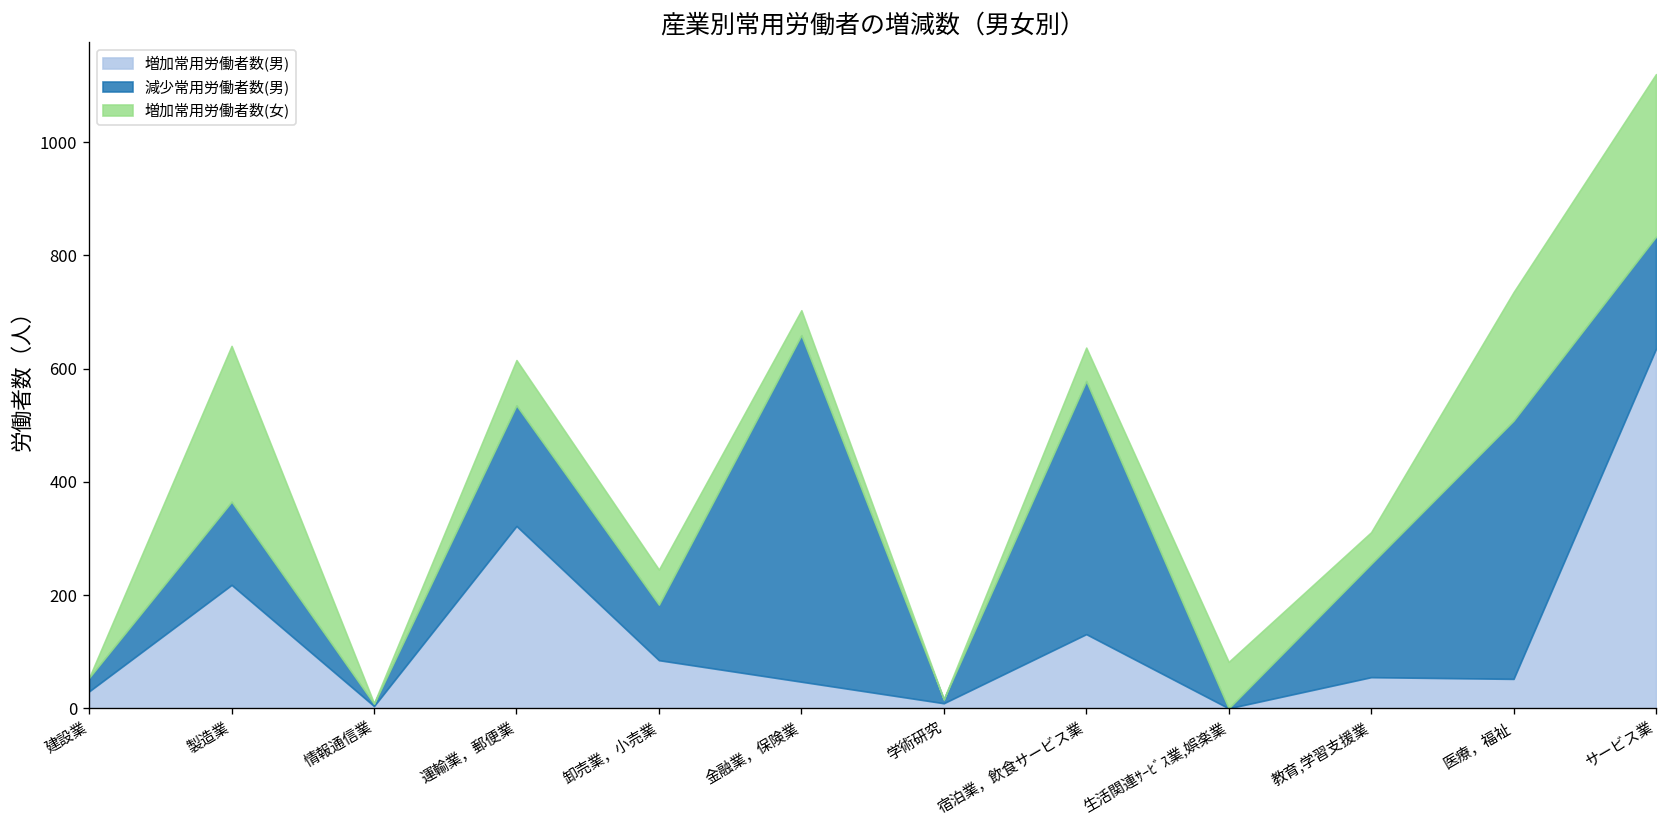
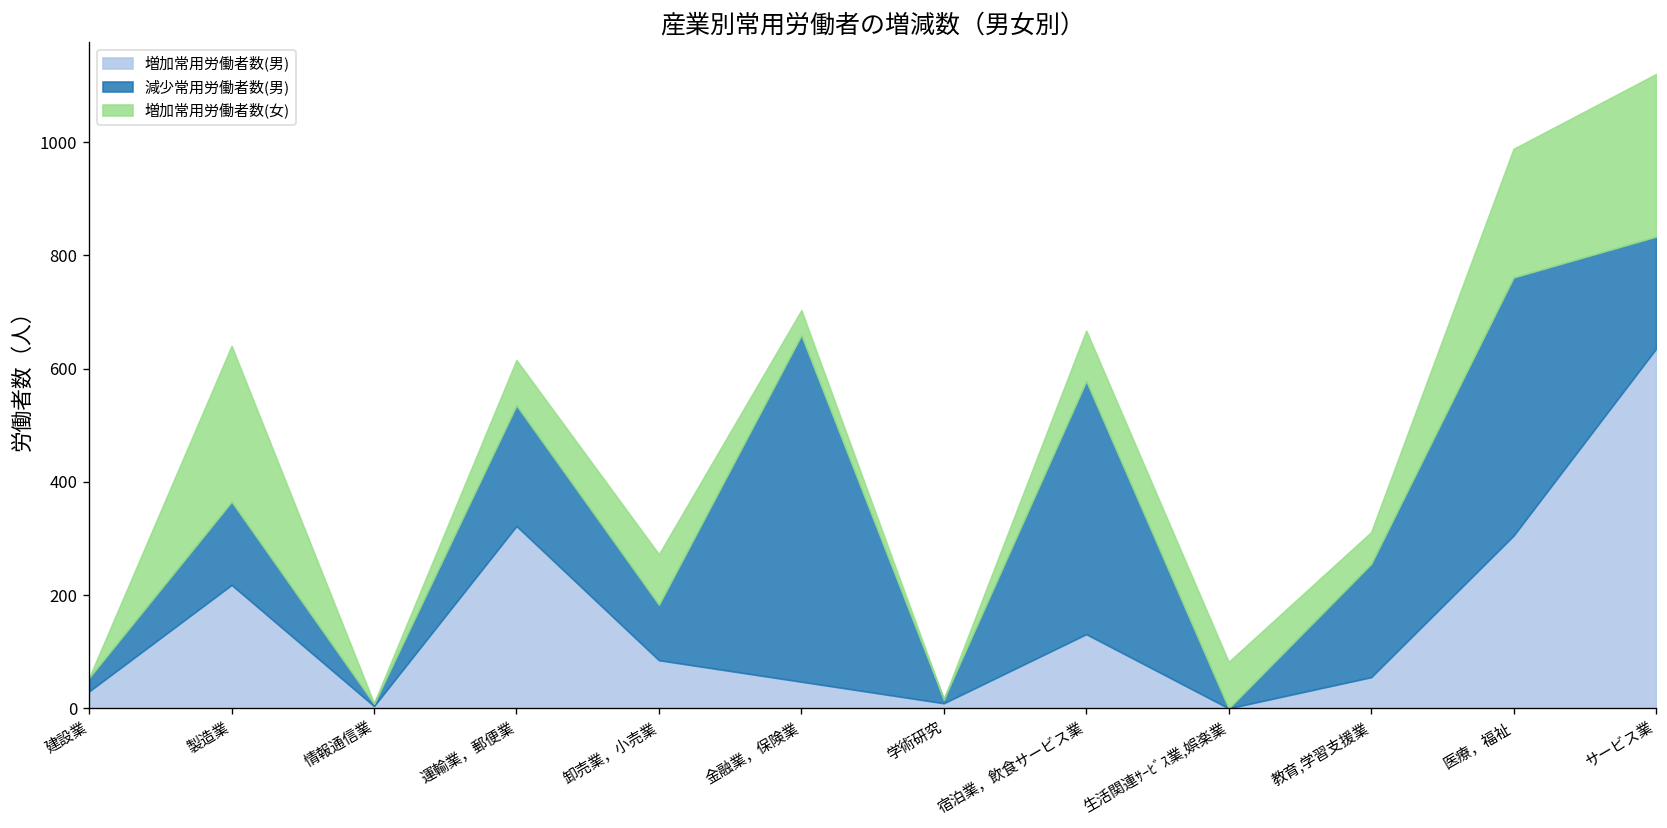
  {
    "増加常用労働者数(男)": {
      "建設業": 30,
      "製造業": 220,
      "運輸業，郵便業": 320,
      "卸売業，小売業": 90,
      "金融業，保険業": 50,
      "学術研究": 10,
      "宿泊業，飲食サービス業": 130,
      "教育,学習支援業": 60,
-     "医療，福祉": 50,
+     "医療，福祉": 310,
      "サービス業": 640
    },
    "減少常用労働者数(男)": {
      "製造業": 150,
      "運輸業，郵便業": 210,
      "卸売業，小売業": 100,
      "金融業，保険業": 610,
      "宿泊業，飲食サービス業": 450,
      "教育,学習支援業": 200,
      "医療，福祉": 460,
      "サービス業": 200
    },
    "増加常用労働者数(女)": {
      "製造業": 280,
      "運輸業，郵便業": 80,
-     "卸売業，小売業": 60,
+     "卸売業，小売業": 90,
      "金融業，保険業": 40,
-     "宿泊業，飲食サービス業": 60,
+     "宿泊業，飲食サービス業": 90,
      "生活関連ｻｰﾋﾞｽ業,娯楽業": 80,
      "教育,学習支援業": 60,
      "医療，福祉": 230,
      "サービス業": 290
    }
  }
